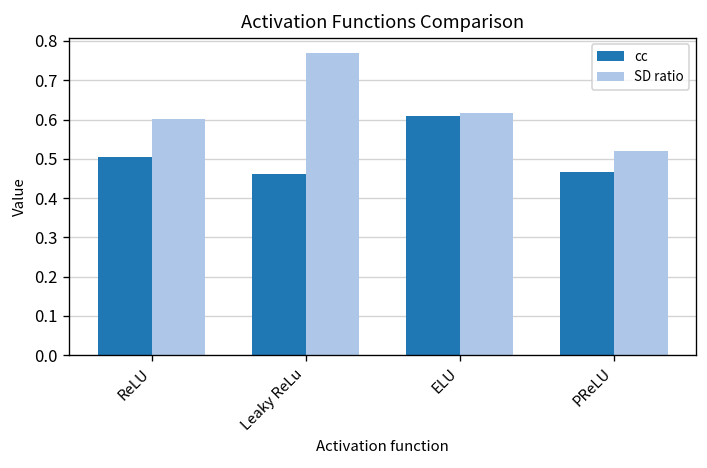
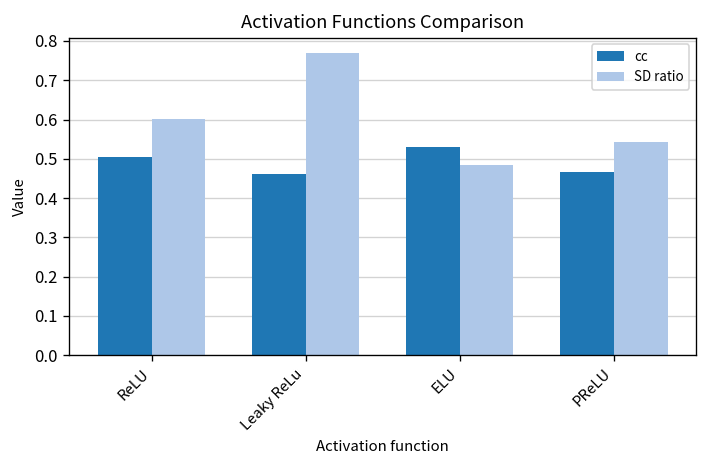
  {
    "cc": {
      "ReLU": 0.51,
      "Leaky ReLu": 0.46,
-     "ELU": 0.61,
+     "ELU": 0.53,
      "PReLU": 0.47
    },
    "SD ratio": {
      "ReLU": 0.60,
      "Leaky ReLu": 0.77,
-     "ELU": 0.62,
-     "PReLU": 0.52
+     "ELU": 0.48,
+     "PReLU": 0.54
    }
  }
